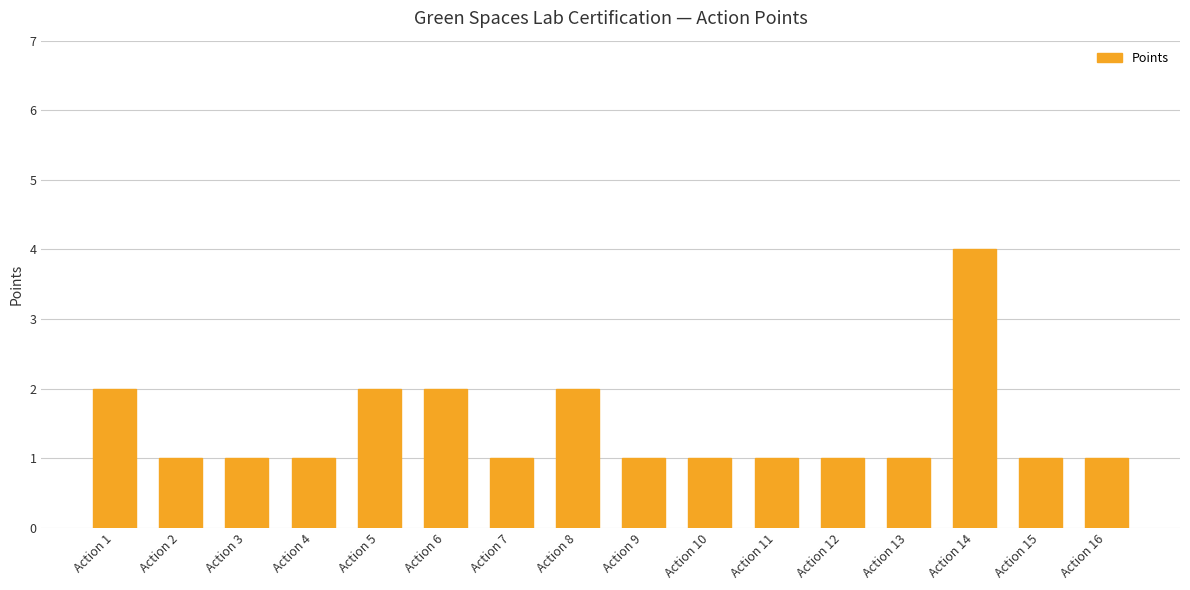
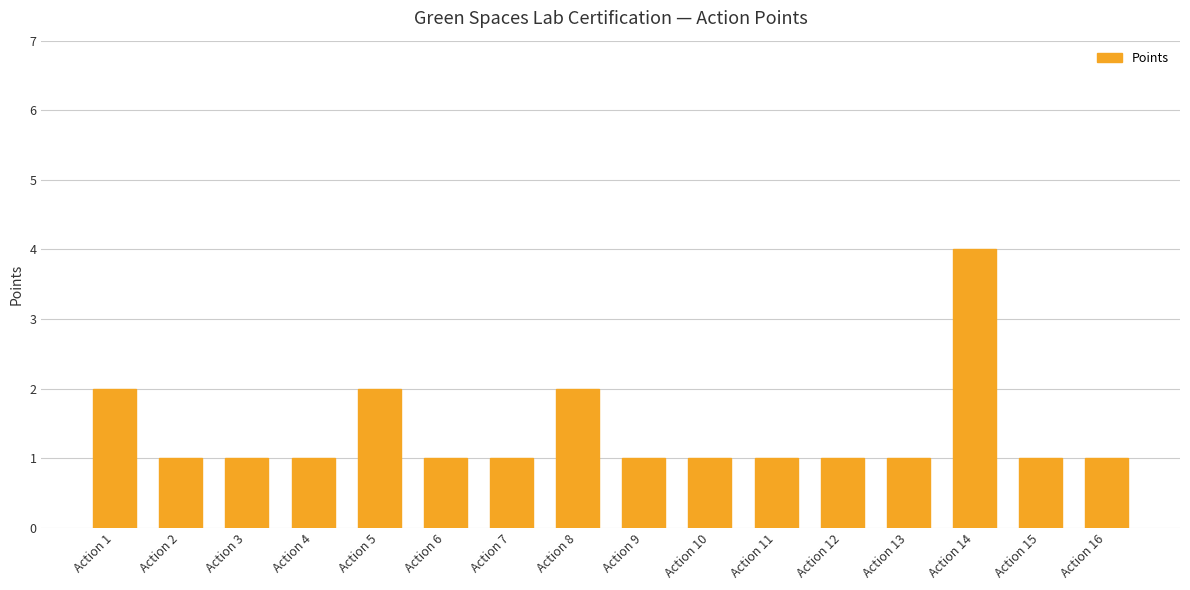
  {
    "Action 1": 2,
    "Action 2": 1,
    "Action 3": 1,
    "Action 4": 1,
    "Action 5": 2,
-   "Action 6": 2,
+   "Action 6": 1,
    "Action 7": 1,
    "Action 8": 2,
    "Action 9": 1,
    "Action 10": 1,
    "Action 11": 1,
    "Action 12": 1,
    "Action 13": 1,
    "Action 14": 4,
    "Action 15": 1,
    "Action 16": 1
  }
